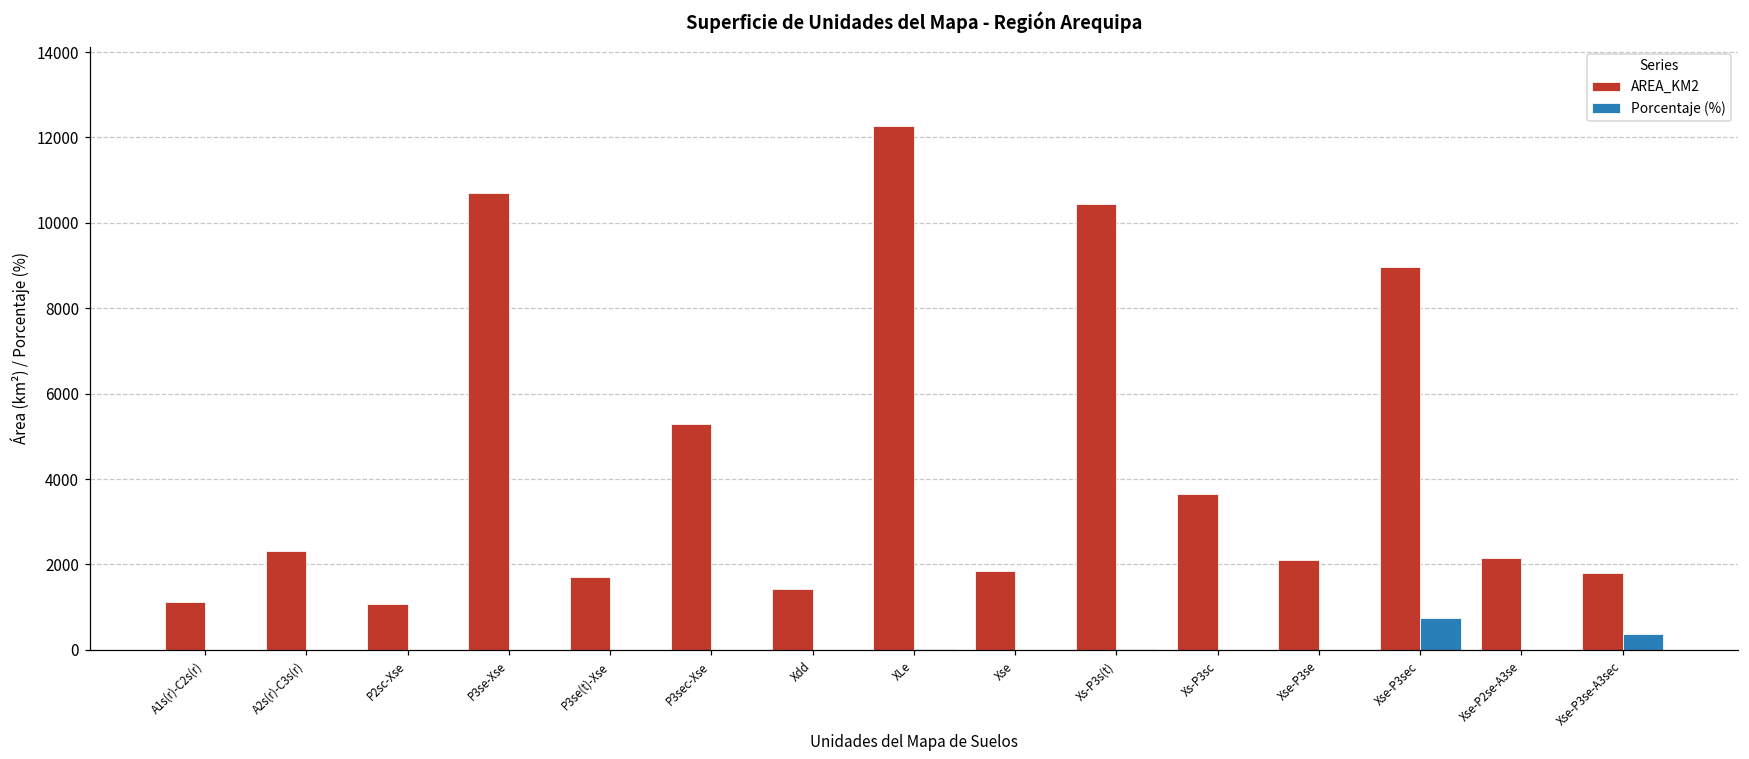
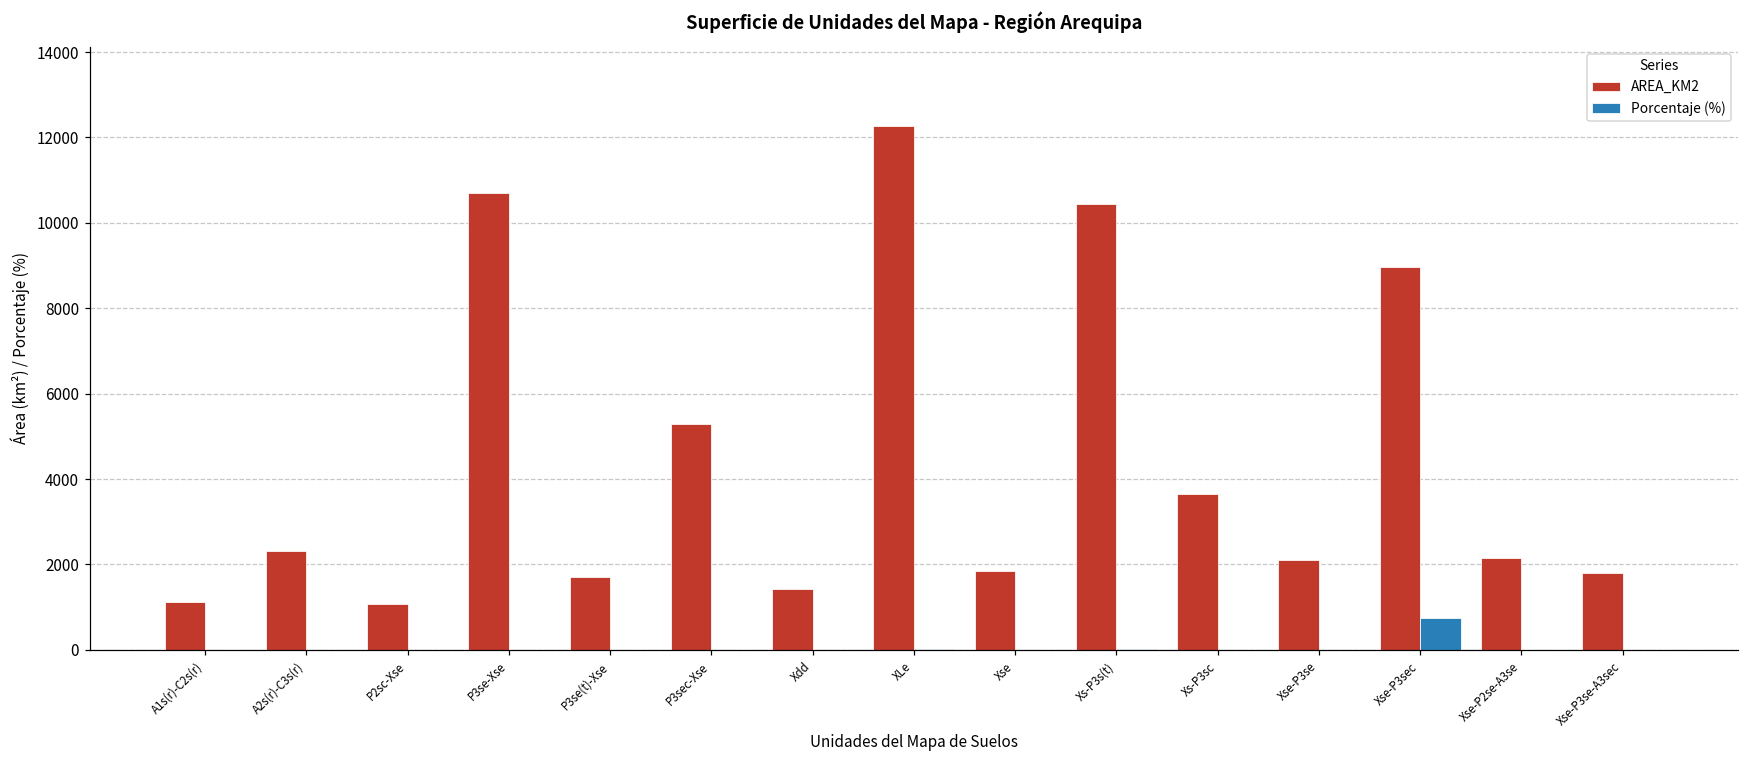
  {
    "AREA_KM2": {
      "A1s(r)-C2s(r)": 1100,
      "A2s(r)-C3s(r)": 2300,
      "P2sc-Xse": 1100,
      "P3se-Xse": 10700,
      "P3se(t)-Xse": 1700,
      "P3sec-Xse": 5300,
      "Xdd": 1400,
      "XLe": 12300,
      "Xse": 1800,
      "Xs-P3s(t)": 10400,
      "Xs-P3sc": 3700,
      "Xse-P3se": 2100,
      "Xse-P3sec": 9000,
      "Xse-P2se-A3se": 2200,
      "Xse-P3se-A3sec": 1800
    },
    "Porcentaje (%)": {
      "Xse-P3sec": 700,
-     "Xse-P3se-A3sec": 400
+     "Xse-P3se-A3sec": 0
    }
  }
